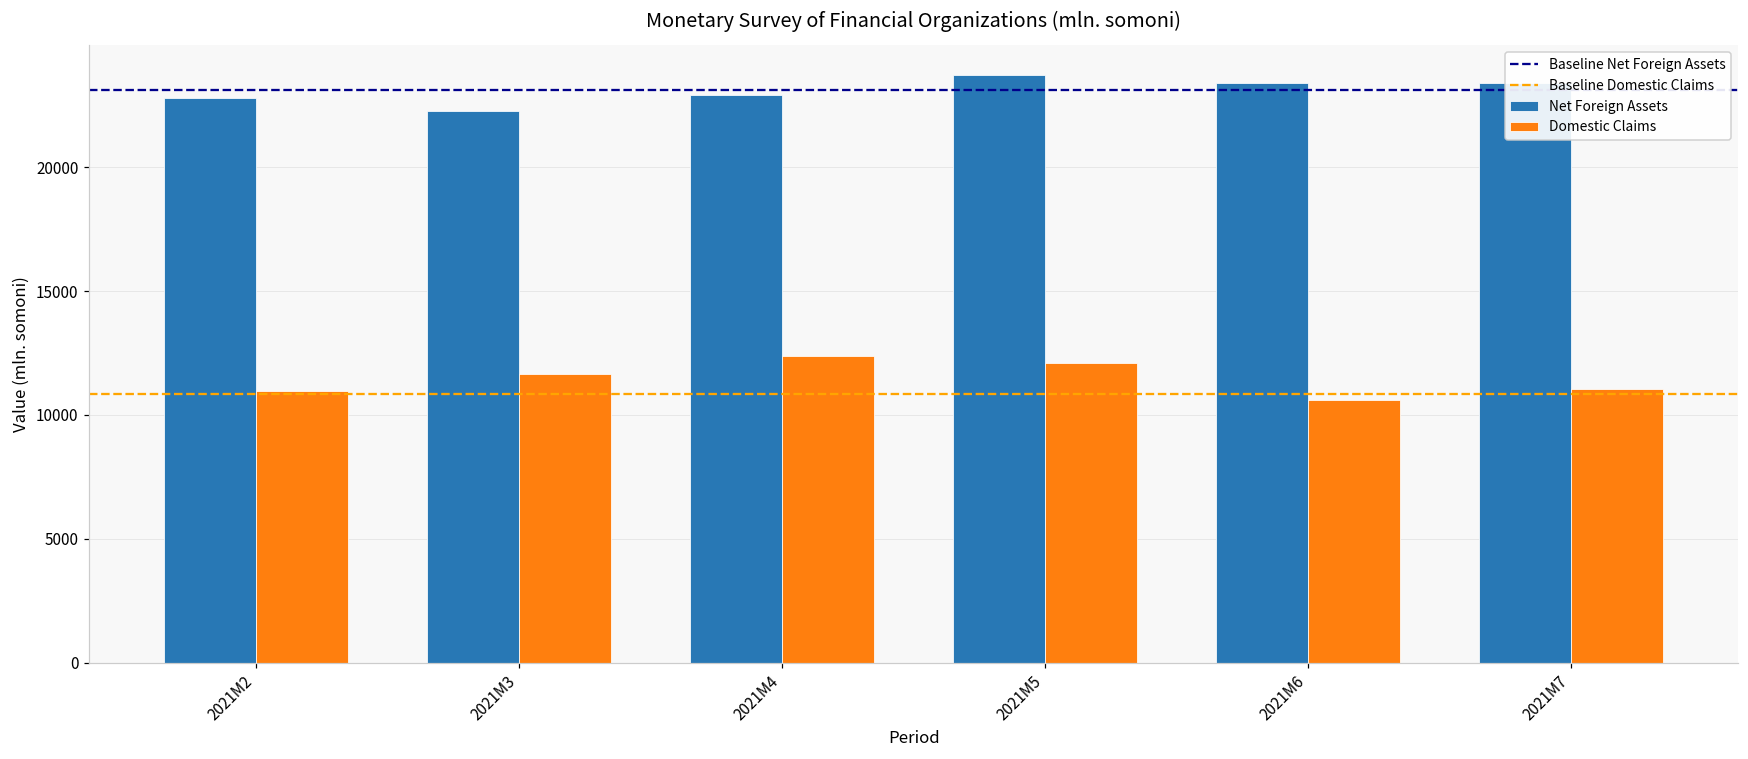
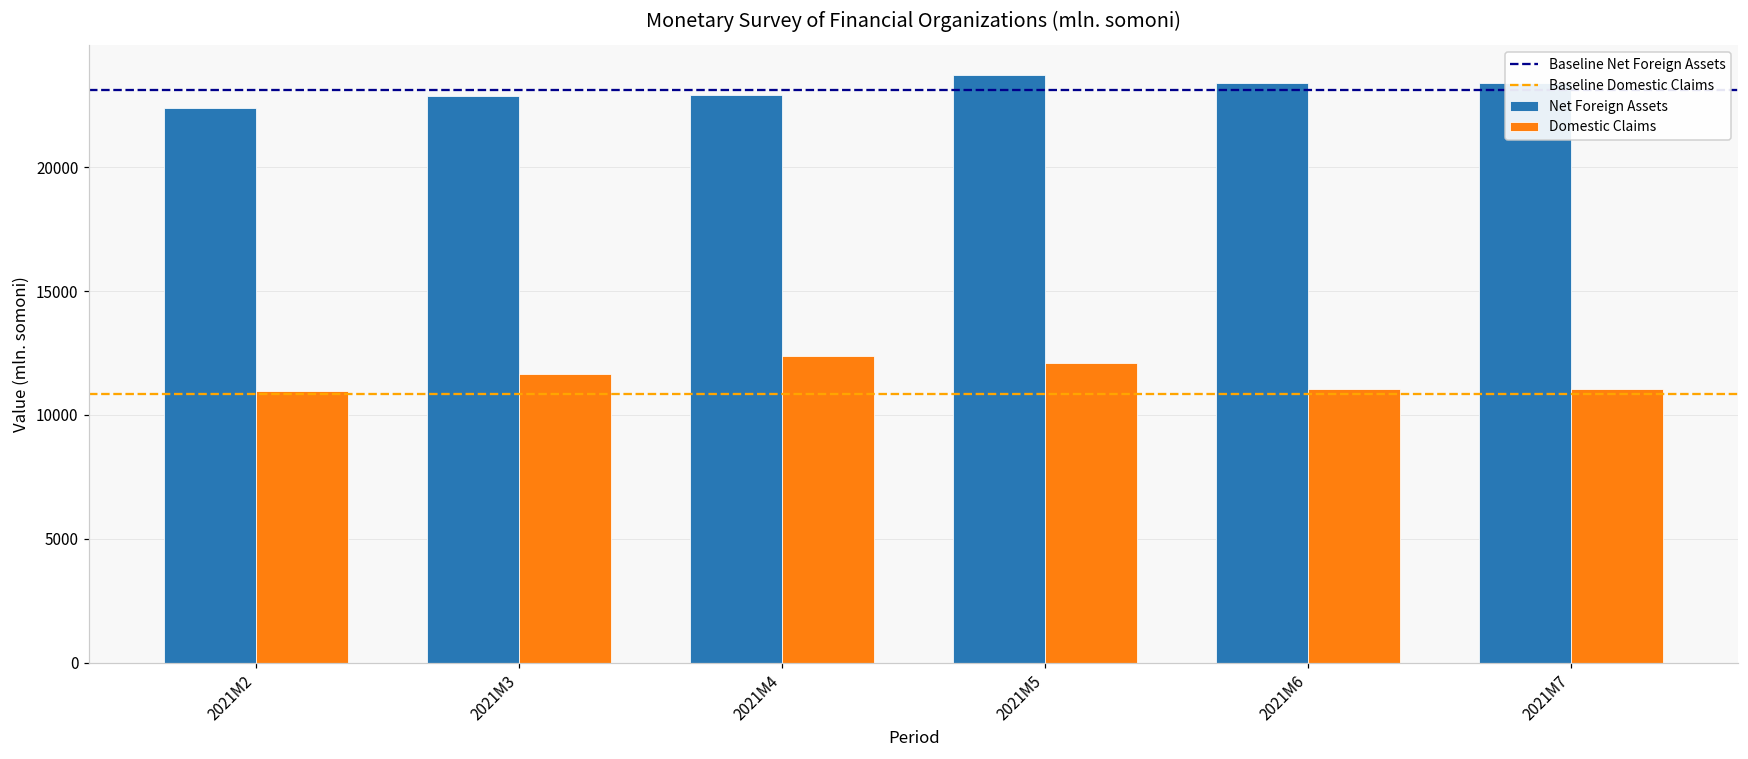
  {
    "Net Foreign Assets": {
-     "2021M2": 22800,
-     "2021M3": 22300,
+     "2021M2": 22400,
+     "2021M3": 22900,
      "2021M4": 22900,
      "2021M5": 23700,
      "2021M6": 23400
    },
    "Domestic Claims": {
      "2021M2": 11000,
      "2021M3": 11700,
      "2021M4": 12400,
      "2021M5": 12100,
-     "2021M6": 10600,
+     "2021M6": 11100,
      "2021M7": 11100
    }
  }
